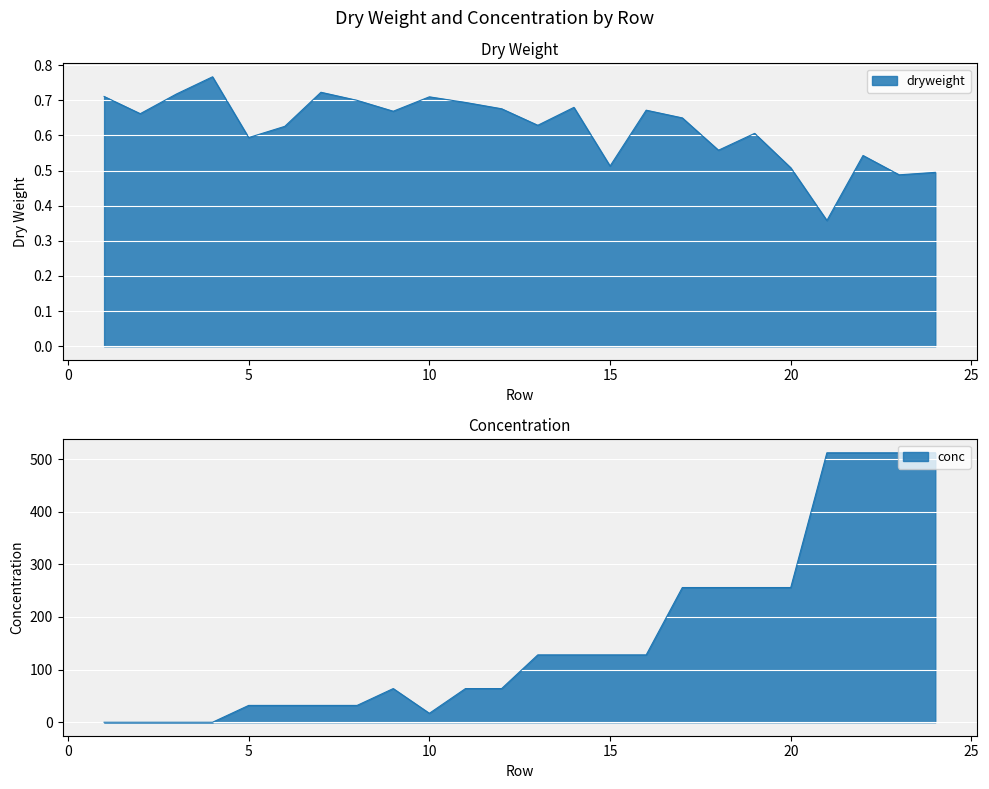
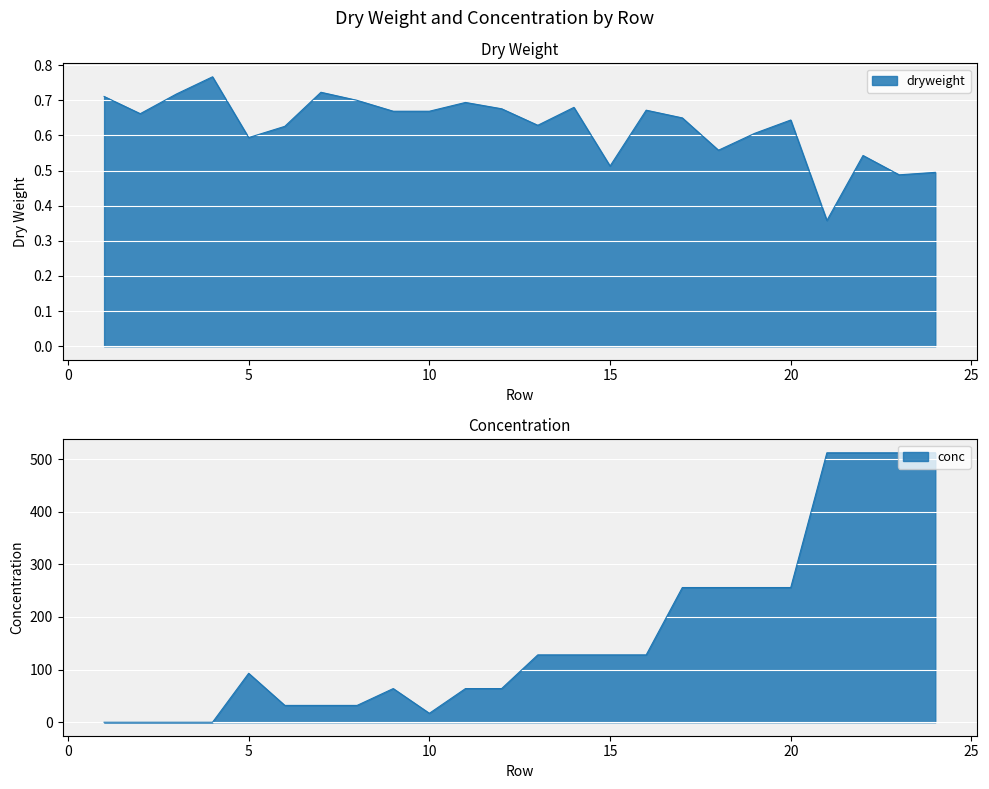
  {
    "Dry Weight": {
      "5": 0.59,
-     "10": 0.71,
+     "10": 0.67,
      "15": 0.51,
-     "20": 0.51
+     "20": 0.64
    },
    "Concentration": {
-     "5": 30,
+     "5": 90,
      "10": 20,
      "15": 130,
      "20": 260
    }
  }
